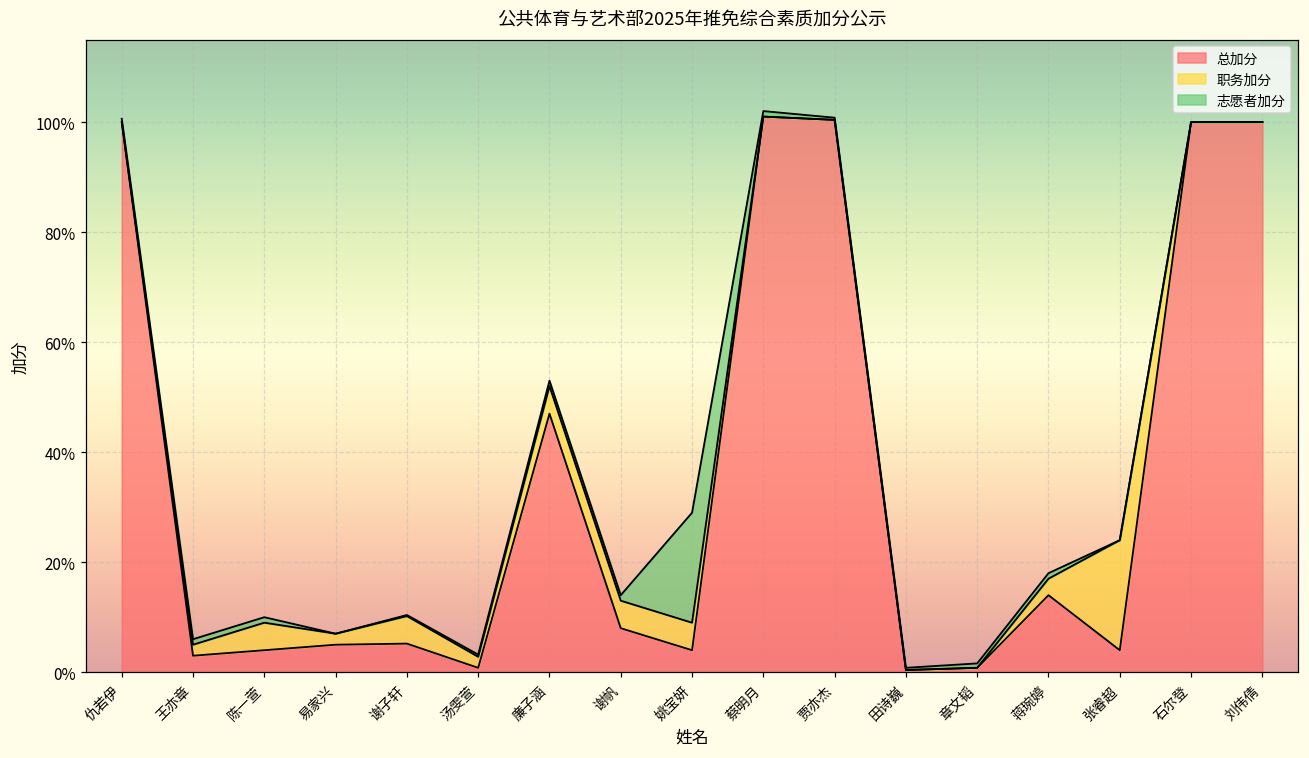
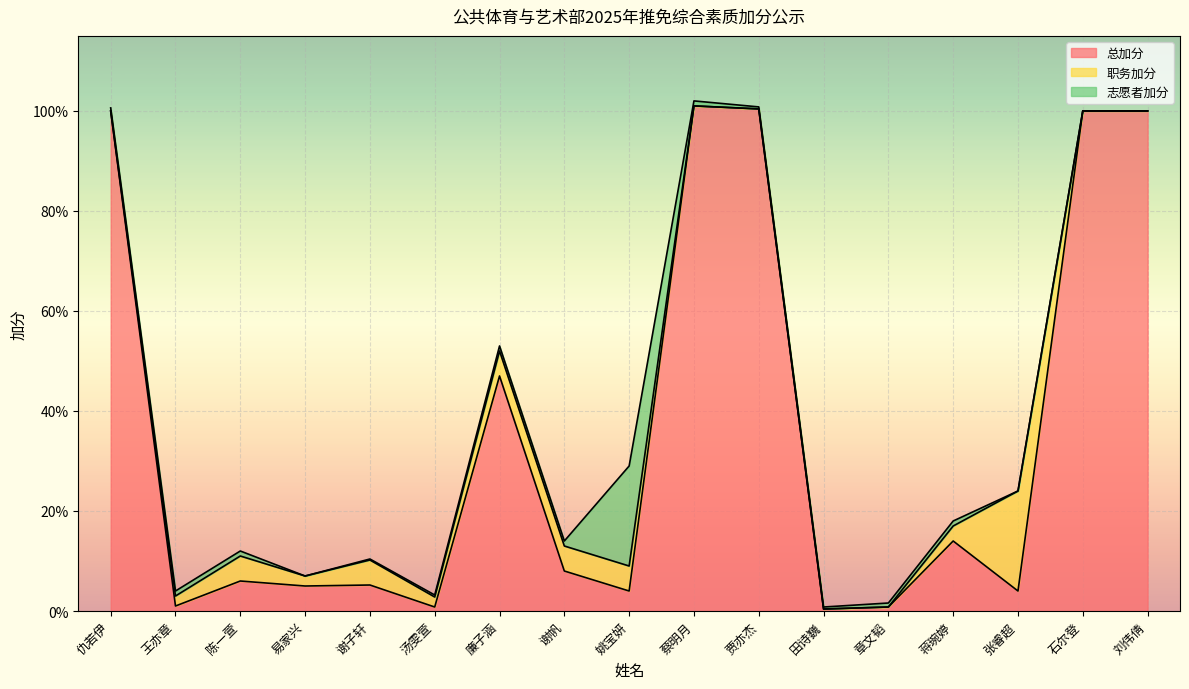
  {
    "总加分": {
-     "王亦章": "3%",
-     "陈一萱": "4%",
+     "王亦章": "1%",
+     "陈一萱": "6%",
      "易家兴": "5%",
      "谢子轩": "5%",
      "汤雯萱": "1%",
      "廉子涵": "47%",
      "谢帆": "8%",
      "姚宝妍": "4%",
      "蒋琬婷": "14%",
      "张睿超": "4%"
    },
    "职务加分": {
      "王亦章": "2%",
      "陈一萱": "5%",
      "廉子涵": "5%",
      "谢帆": "5%",
      "姚宝妍": "5%",
      "蒋琬婷": "3%"
    },
    "志愿者加分": {
      "仇若伊": "1%",
      "王亦章": "1%",
      "陈一萱": "1%",
      "廉子涵": "1%",
      "谢帆": "1%",
      "姚宝妍": "20%",
      "蔡明月": "1%",
      "章文韬": "1%",
      "蒋琬婷": "1%"
    }
  }
